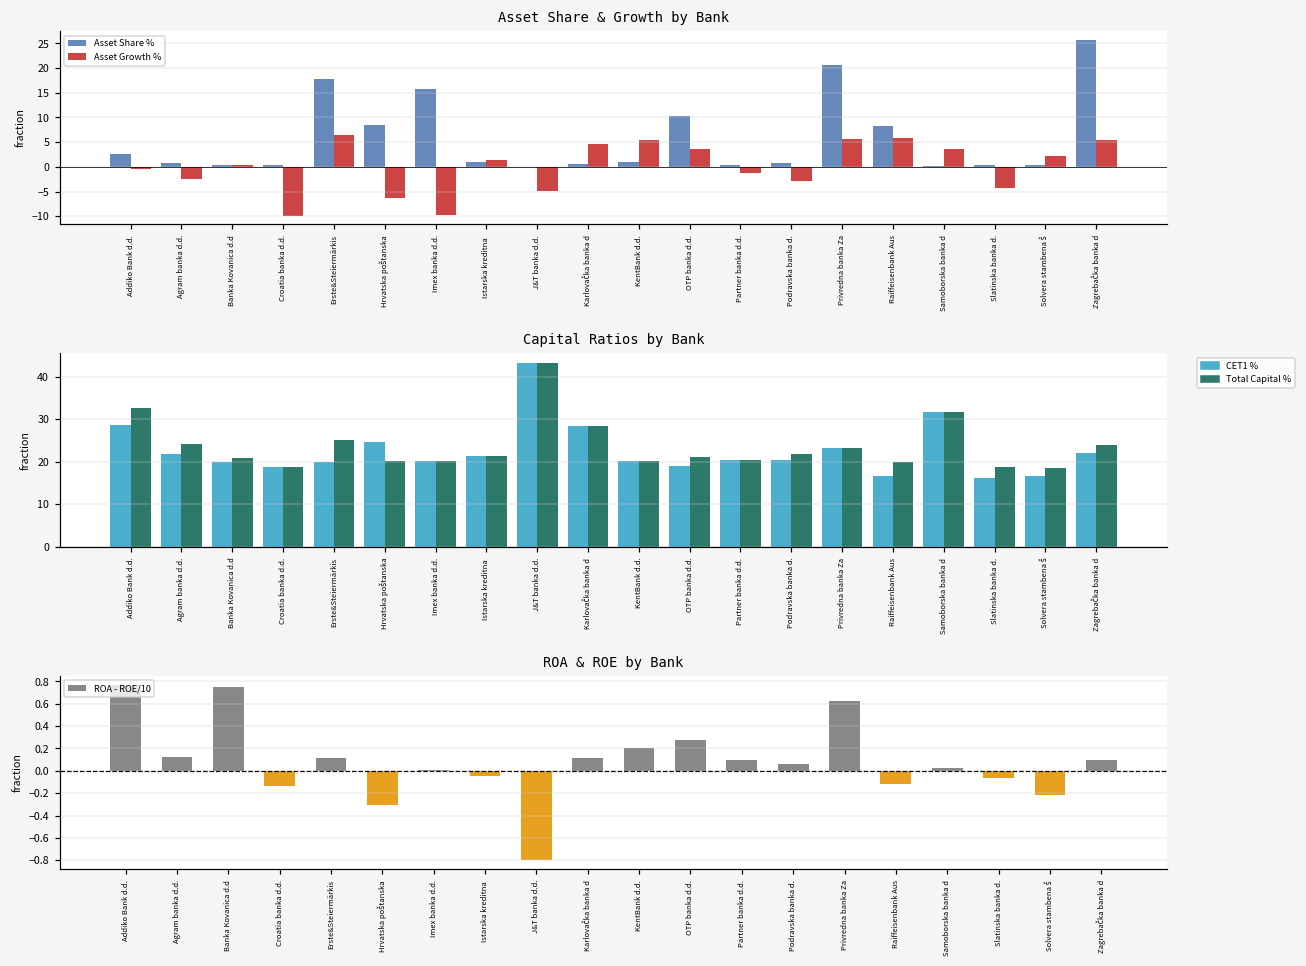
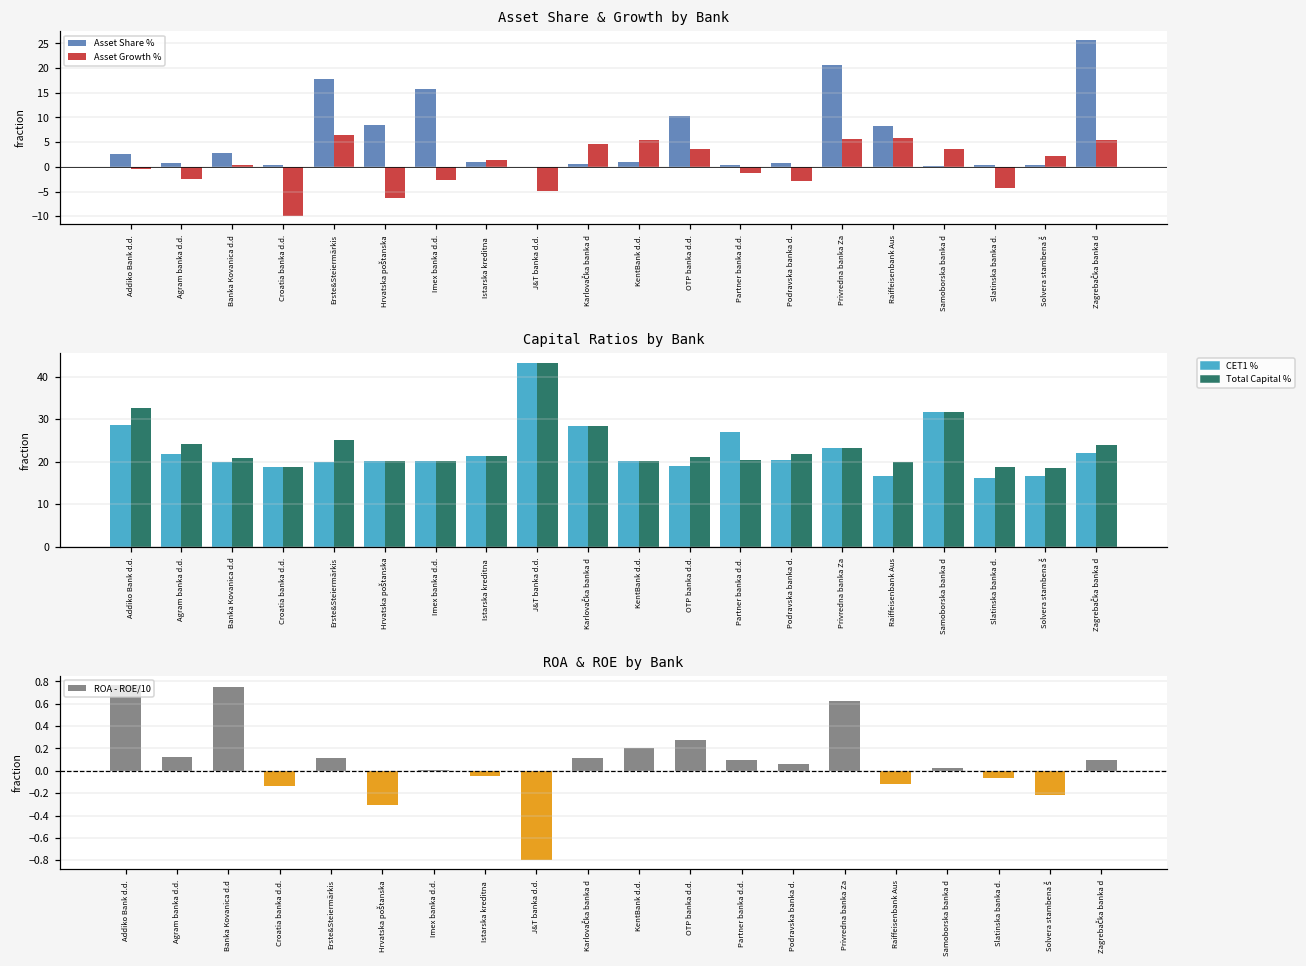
  {
    "Asset Share & Growth by Bank": {
      "Asset Share %": {
        "Addiko Bank d.d.": 3,
        "Agram banka d.d.": 1,
-       "Banka Kovanica d.d": 0,
+       "Banka Kovanica d.d": 3,
        "Erste&Steiermärkis": 18,
        "Hrvatska poštanska": 9,
        "Imex banka d.d.": 16,
        "Istarska kreditna": 1,
        "Karlovačka banka d": 1,
        "KentBank d.d.": 1,
        "OTP banka d.d.": 10,
        "Podravska banka d.": 1,
        "Privredna banka Za": 21,
        "Raiffeisenbank Aus": 8,
        "Zagrebačka banka d": 26
      },
      "Asset Growth %": {
        "Agram banka d.d.": -2,
        "Croatia banka d.d.": -10,
        "Erste&Steiermärkis": 7,
        "Hrvatska poštanska": -6,
-       "Imex banka d.d.": -10,
+       "Imex banka d.d.": -3,
        "Istarska kreditna": 1,
        "J&T banka d.d.": -5,
        "Karlovačka banka d": 5,
        "KentBank d.d.": 5,
        "OTP banka d.d.": 4,
        "Partner banka d.d.": -1,
        "Podravska banka d.": -3,
        "Privredna banka Za": 6,
        "Raiffeisenbank Aus": 6,
        "Samoborska banka d": 4,
        "Slatinska banka d.": -4,
        "Solvera stambena š": 2,
        "Zagrebačka banka d": 5
      }
    },
    "Capital Ratios by Bank": {
      "CET1 %": {
        "Addiko Bank d.d.": 29,
        "Agram banka d.d.": 22,
        "Banka Kovanica d.d": 20,
        "Croatia banka d.d.": 19,
        "Erste&Steiermärkis": 20,
-       "Hrvatska poštanska": 25,
+       "Hrvatska poštanska": 20,
        "Imex banka d.d.": 20,
        "Istarska kreditna": 21,
        "J&T banka d.d.": 43,
        "Karlovačka banka d": 28,
        "KentBank d.d.": 20,
        "OTP banka d.d.": 19,
-       "Partner banka d.d.": 20,
+       "Partner banka d.d.": 27,
        "Podravska banka d.": 20,
        "Privredna banka Za": 23,
        "Raiffeisenbank Aus": 17,
        "Samoborska banka d": 32,
        "Slatinska banka d.": 16,
        "Solvera stambena š": 17,
        "Zagrebačka banka d": 22
      },
      "Total Capital %": {
        "Addiko Bank d.d.": 33,
        "Agram banka d.d.": 24,
        "Banka Kovanica d.d": 21,
        "Croatia banka d.d.": 19,
        "Erste&Steiermärkis": 25,
        "Hrvatska poštanska": 20,
        "Imex banka d.d.": 20,
        "Istarska kreditna": 21,
        "J&T banka d.d.": 43,
        "Karlovačka banka d": 28,
        "KentBank d.d.": 20,
        "OTP banka d.d.": 21,
        "Partner banka d.d.": 20,
        "Podravska banka d.": 22,
        "Privredna banka Za": 23,
        "Raiffeisenbank Aus": 20,
        "Samoborska banka d": 32,
        "Slatinska banka d.": 19,
        "Solvera stambena š": 19,
        "Zagrebačka banka d": 24
      }
    },
    "ROA & ROE by Bank": {
      "Agram banka d.d.": 0.13,
      "Banka Kovanica d.d": 0.75,
      "Croatia banka d.d.": -0.14,
      "Erste&Steiermärkis": 0.11,
      "Hrvatska poštanska": -0.31,
      "Istarska kreditna": -0.04,
      "J&T banka d.d.": -0.80,
      "Karlovačka banka d": 0.12,
      "KentBank d.d.": 0.20,
      "OTP banka d.d.": 0.28,
      "Partner banka d.d.": 0.10,
      "Podravska banka d.": 0.06,
      "Privredna banka Za": 0.63,
      "Raiffeisenbank Aus": -0.12,
      "Slatinska banka d.": -0.06,
      "Solvera stambena š": -0.22,
      "Zagrebačka banka d": 0.09
    }
  }
